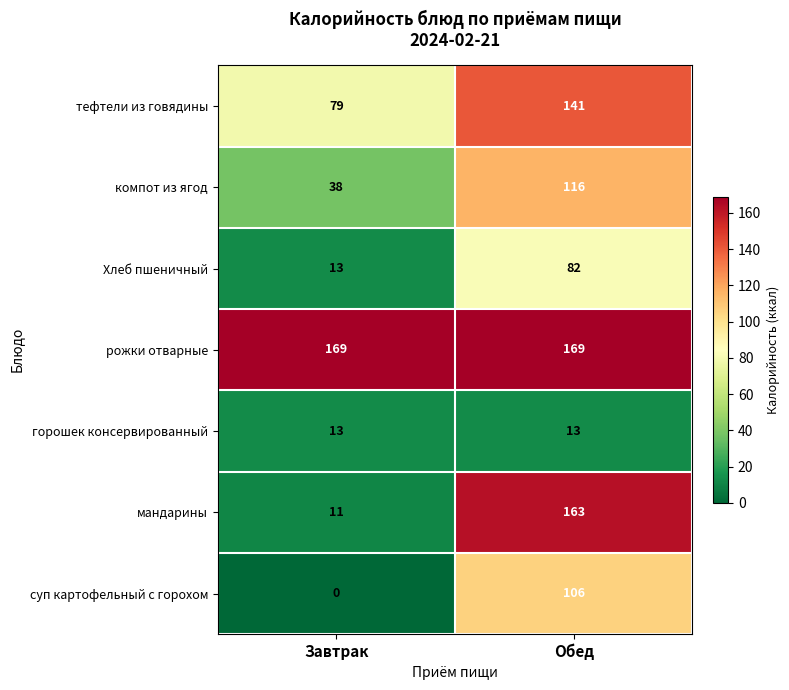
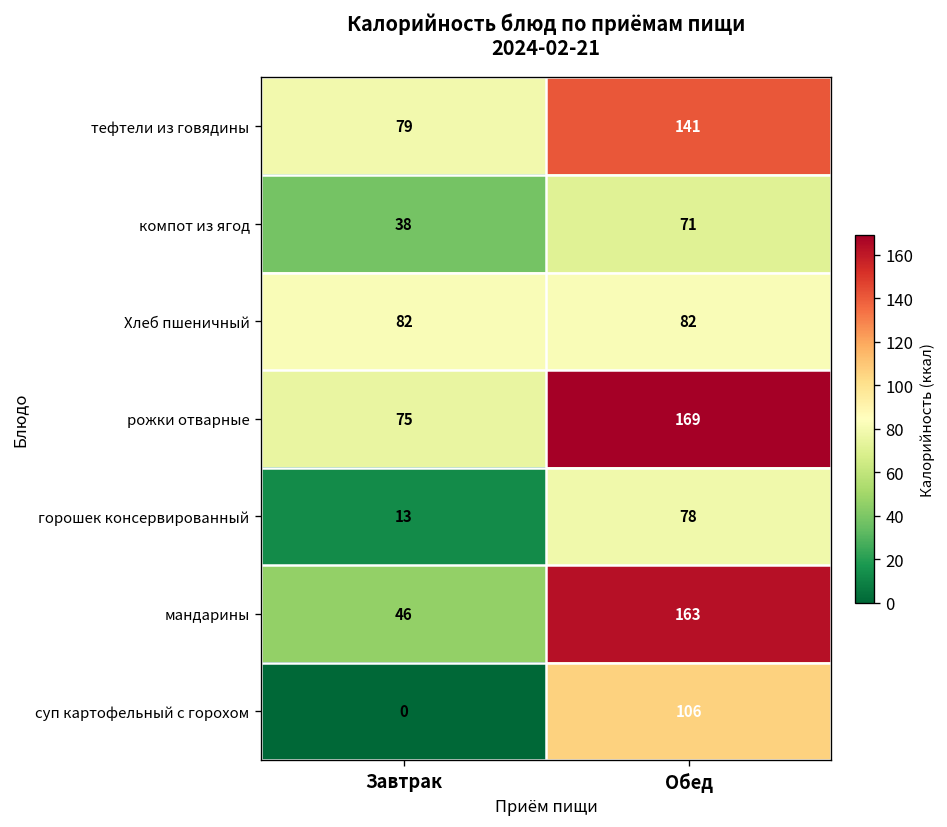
  {
    "тефтели из говядины": {
      "Завтрак": 79,
      "Обед": 141
    },
    "компот из ягод": {
      "Завтрак": 38,
-     "Обед": 116
+     "Обед": 71
    },
    "Хлеб пшеничный": {
-     "Завтрак": 13,
+     "Завтрак": 82,
      "Обед": 82
    },
    "рожки отварные": {
-     "Завтрак": 169,
+     "Завтрак": 75,
      "Обед": 169
    },
    "горошек консервированный": {
      "Завтрак": 13,
-     "Обед": 13
+     "Обед": 78
    },
    "мандарины": {
-     "Завтрак": 11,
+     "Завтрак": 46,
      "Обед": 163
    },
    "суп картофельный с горохом": {
      "Завтрак": 0,
      "Обед": 106
    }
  }
